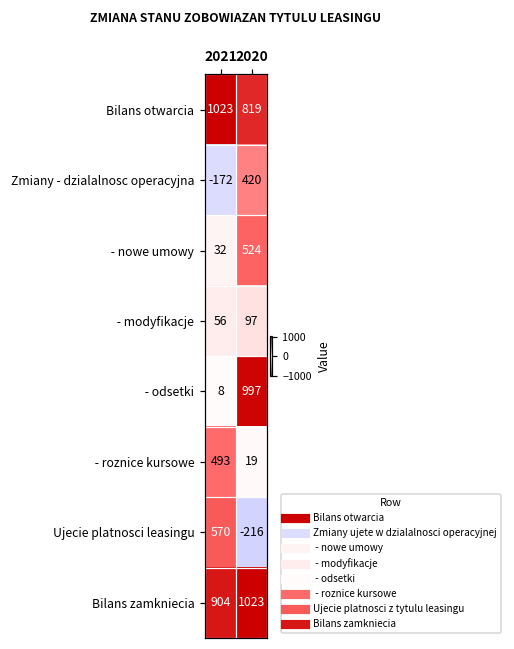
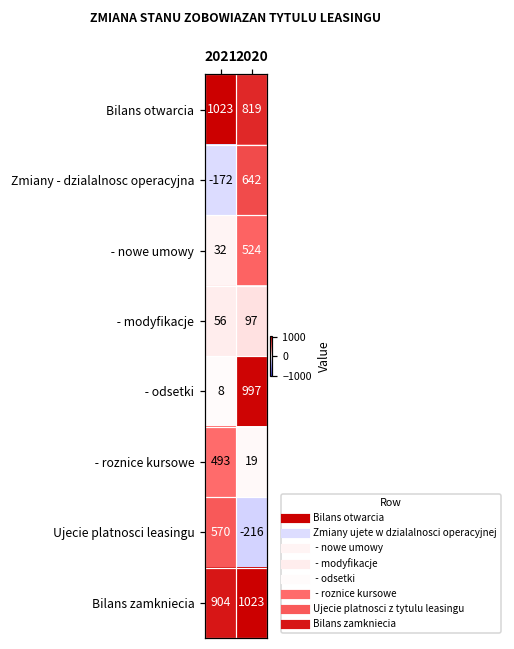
  {
    "Bilans otwarcia": {
      "2021": 1023,
      "2020": 819
    },
    "Zmiany - dzialalnosc operacyjna": {
      "2021": -172,
-     "2020": 420
+     "2020": 642
    },
    "- nowe umowy": {
      "2021": 32,
      "2020": 524
    },
    "- modyfikacje": {
      "2021": 56,
      "2020": 97
    },
    "- odsetki": {
      "2021": 8,
      "2020": 997
    },
    "- roznice kursowe": {
      "2021": 493,
      "2020": 19
    },
    "Ujecie platnosci leasingu": {
      "2021": 570,
      "2020": -216
    },
    "Bilans zamkniecia": {
      "2021": 904,
      "2020": 1023
    }
  }
